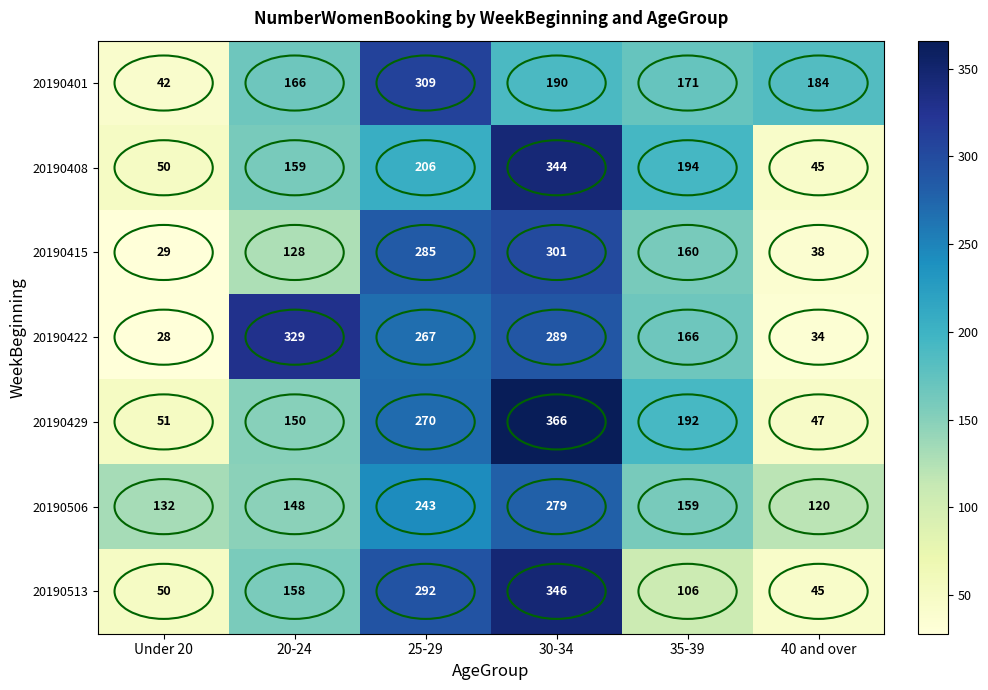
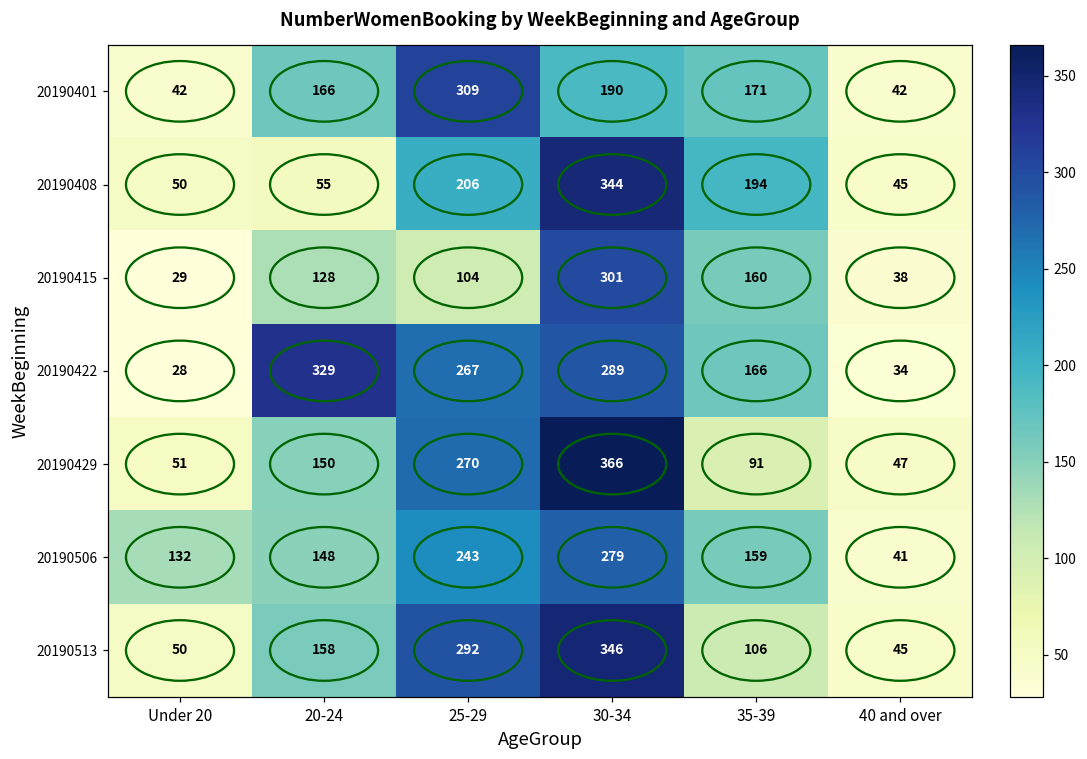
  {
    "20190401": {
      "Under 20": 42,
      "20-24": 166,
      "25-29": 309,
      "30-34": 190,
      "35-39": 171,
-     "40 and over": 184
+     "40 and over": 42
    },
    "20190408": {
      "Under 20": 50,
-     "20-24": 159,
+     "20-24": 55,
      "25-29": 206,
      "30-34": 344,
      "35-39": 194,
      "40 and over": 45
    },
    "20190415": {
      "Under 20": 29,
      "20-24": 128,
-     "25-29": 285,
+     "25-29": 104,
      "30-34": 301,
      "35-39": 160,
      "40 and over": 38
    },
    "20190422": {
      "Under 20": 28,
      "20-24": 329,
      "25-29": 267,
      "30-34": 289,
      "35-39": 166,
      "40 and over": 34
    },
    "20190429": {
      "Under 20": 51,
      "20-24": 150,
      "25-29": 270,
      "30-34": 366,
-     "35-39": 192,
+     "35-39": 91,
      "40 and over": 47
    },
    "20190506": {
      "Under 20": 132,
      "20-24": 148,
      "25-29": 243,
      "30-34": 279,
      "35-39": 159,
-     "40 and over": 120
+     "40 and over": 41
    },
    "20190513": {
      "Under 20": 50,
      "20-24": 158,
      "25-29": 292,
      "30-34": 346,
      "35-39": 106,
      "40 and over": 45
    }
  }
